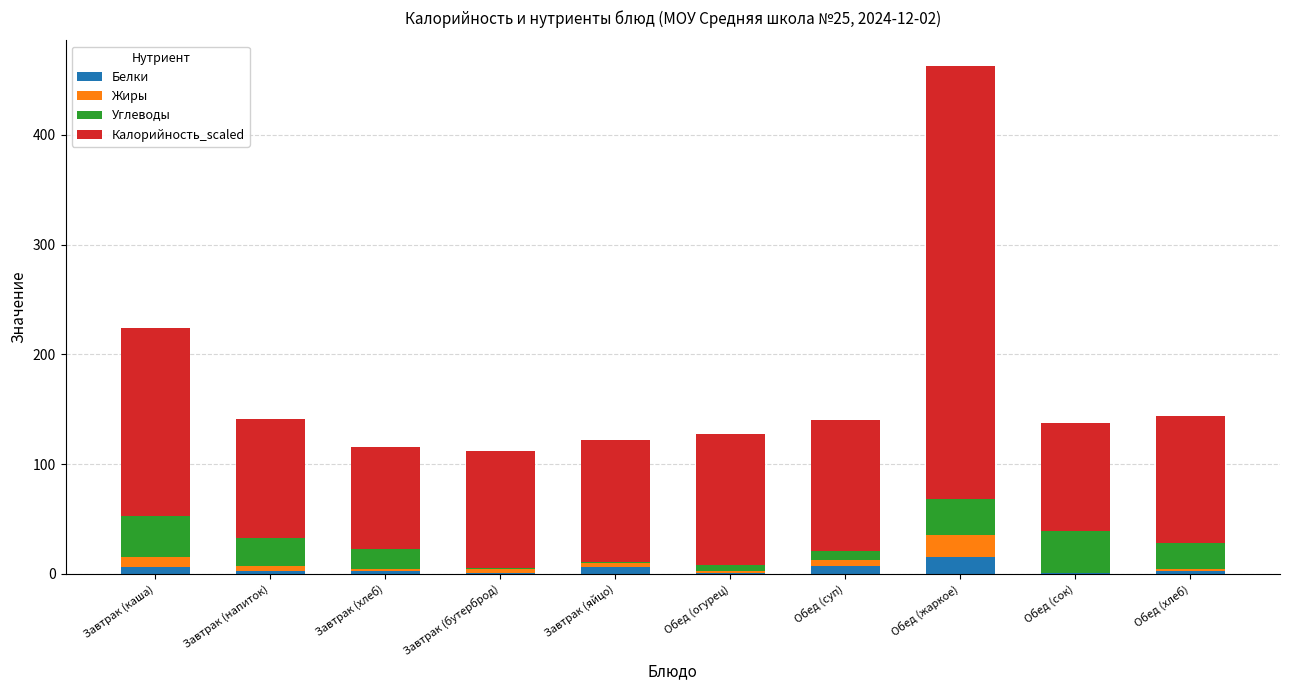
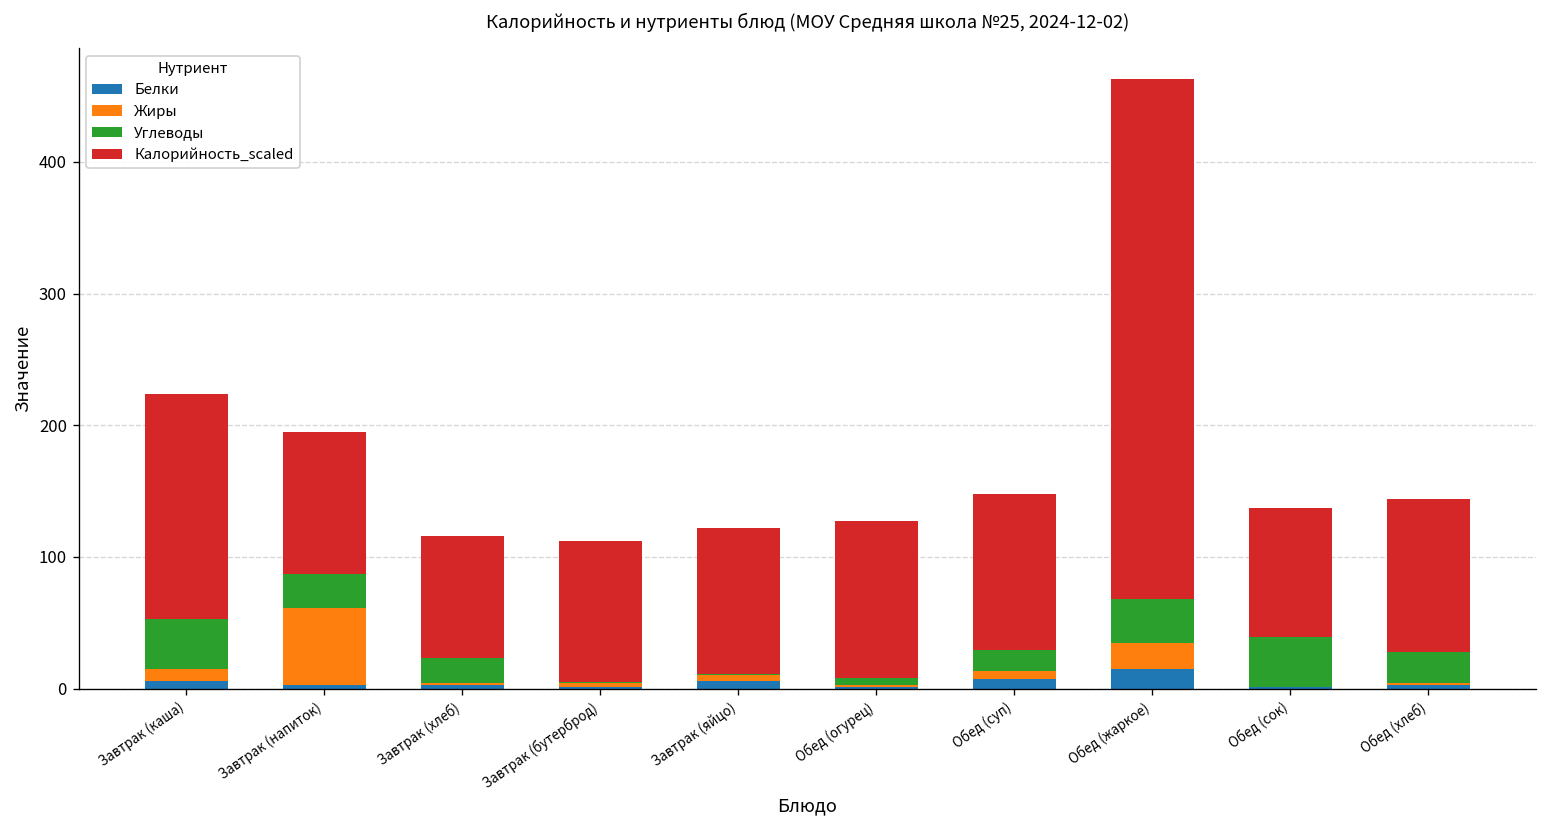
  {
    "Белки": {
      "Завтрак (каша)": 6,
      "Завтрак (напиток)": 3,
      "Завтрак (хлеб)": 3,
      "Завтрак (яйцо)": 6,
      "Обед (суп)": 7,
      "Обед (жаркое)": 15,
      "Обед (хлеб)": 3
    },
    "Жиры": {
      "Завтрак (каша)": 9,
-     "Завтрак (напиток)": 4,
+     "Завтрак (напиток)": 58,
      "Завтрак (бутерброд)": 3,
      "Завтрак (яйцо)": 4,
      "Обед (суп)": 6,
      "Обед (жаркое)": 20,
      "Обед (сок)": 0
    },
    "Углеводы": {
      "Завтрак (каша)": 38,
      "Завтрак (напиток)": 26,
      "Завтрак (хлеб)": 19,
      "Обед (огурец)": 5,
-     "Обед (суп)": 8,
+     "Обед (суп)": 16,
      "Обед (жаркое)": 33,
      "Обед (сок)": 38,
      "Обед (хлеб)": 24
    },
    "Калорийность_scaled": {
      "Завтрак (каша)": 171,
      "Завтрак (напиток)": 108,
      "Завтрак (хлеб)": 93,
      "Завтрак (бутерброд)": 107,
      "Завтрак (яйцо)": 111,
      "Обед (огурец)": 119,
      "Обед (суп)": 119,
      "Обед (жаркое)": 395,
      "Обед (сок)": 98,
      "Обед (хлеб)": 116
    }
  }
